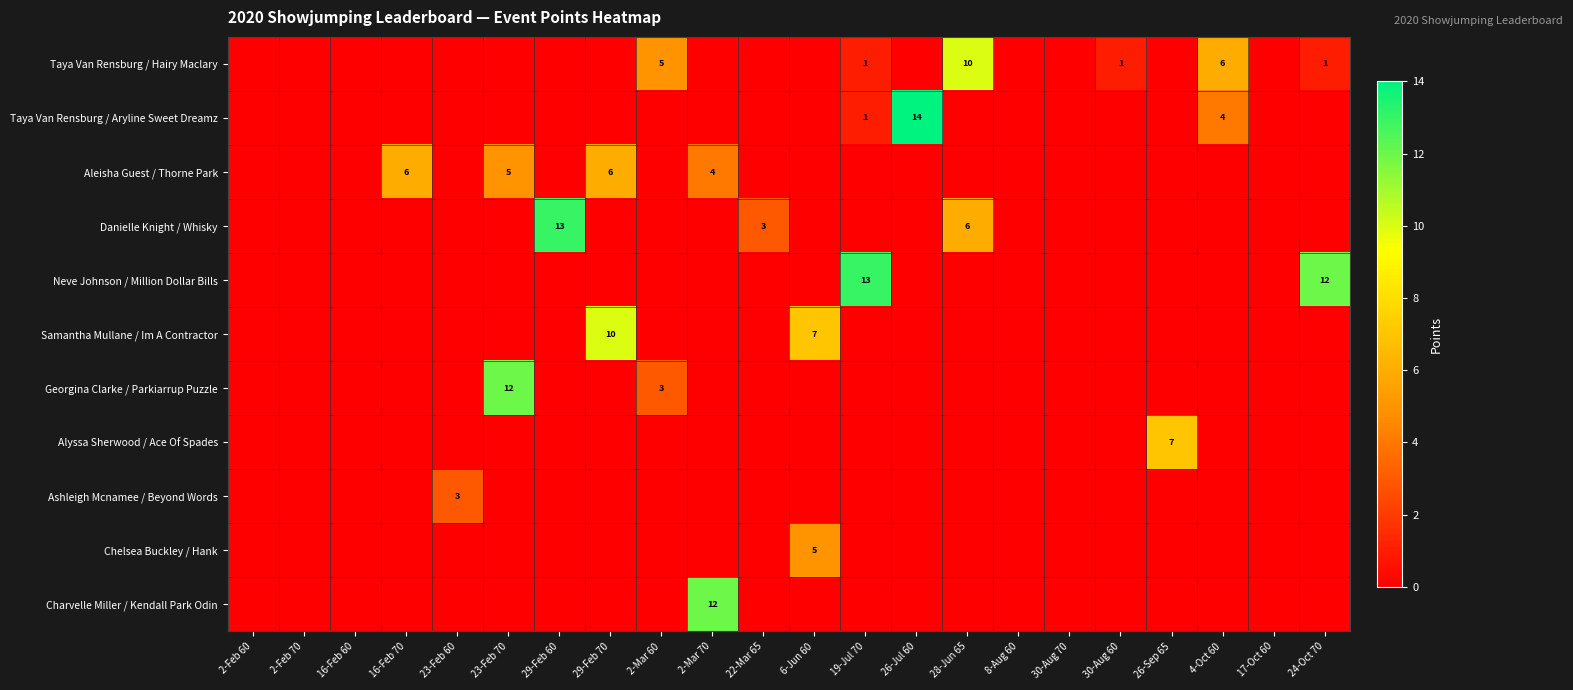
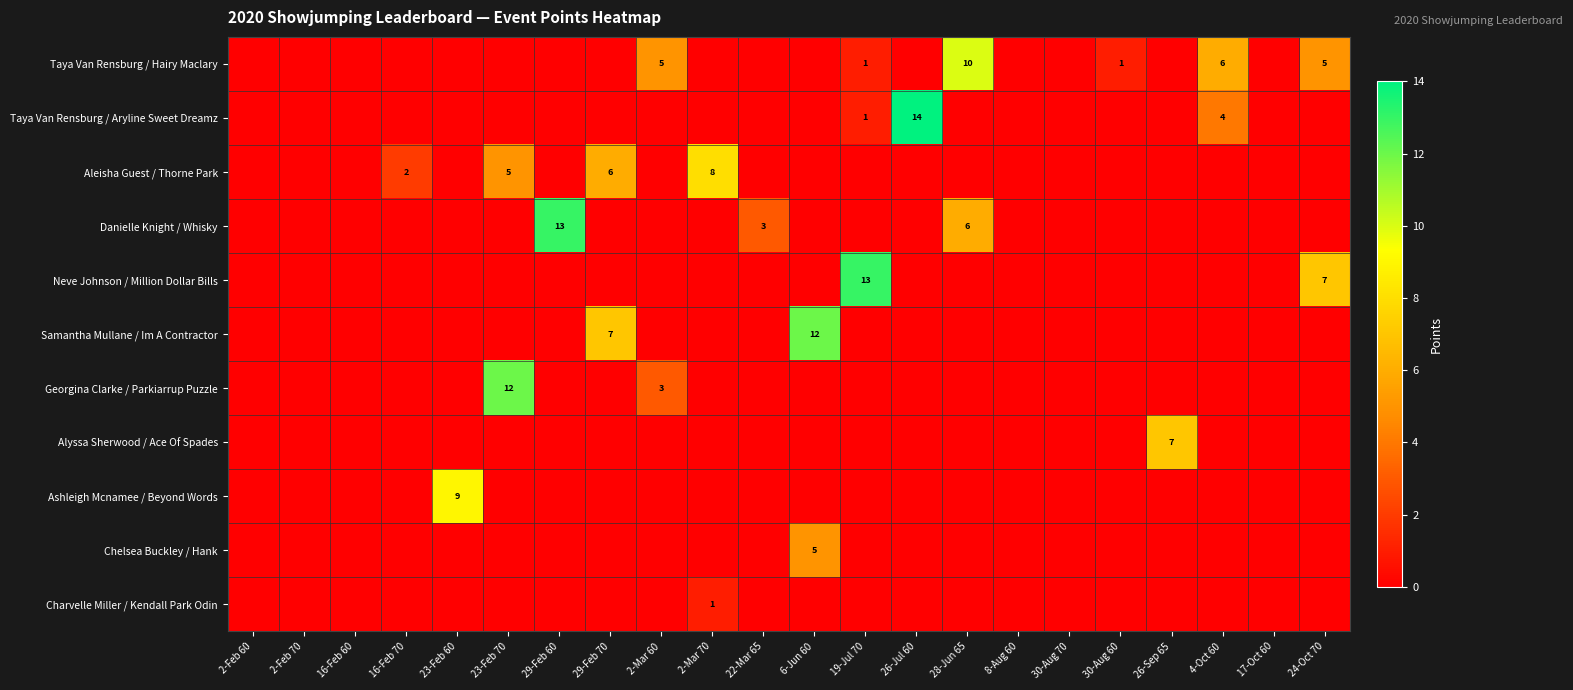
  {
    "Taya Van Rensburg / Hairy Maclary": {
      "2-Mar 60": 5,
      "19-Jul 70": 1,
      "28-Jun 65": 10,
      "30-Aug 60": 1,
      "4-Oct 60": 6,
-     "24-Oct 70": 1
+     "24-Oct 70": 5
    },
    "Taya Van Rensburg / Aryline Sweet Dreamz": {
      "19-Jul 70": 1,
      "26-Jul 60": 14,
      "4-Oct 60": 4
    },
    "Aleisha Guest / Thorne Park": {
-     "16-Feb 70": 6,
+     "16-Feb 70": 2,
      "23-Feb 70": 5,
      "29-Feb 70": 6,
-     "2-Mar 70": 4
+     "2-Mar 70": 8
    },
    "Danielle Knight / Whisky": {
      "29-Feb 60": 13,
      "22-Mar 65": 3,
      "28-Jun 65": 6
    },
    "Neve Johnson / Million Dollar Bills": {
      "19-Jul 70": 13,
-     "24-Oct 70": 12
+     "24-Oct 70": 7
    },
    "Samantha Mullane / Im A Contractor": {
-     "29-Feb 70": 10,
-     "6-Jun 60": 7
+     "29-Feb 70": 7,
+     "6-Jun 60": 12
    },
    "Georgina Clarke / Parkiarrup Puzzle": {
      "23-Feb 70": 12,
      "2-Mar 60": 3
    },
    "Alyssa Sherwood / Ace Of Spades": {
      "26-Sep 65": 7
    },
    "Ashleigh Mcnamee / Beyond Words": {
-     "23-Feb 60": 3
+     "23-Feb 60": 9
    },
    "Chelsea Buckley / Hank": {
      "6-Jun 60": 5
    },
    "Charvelle Miller / Kendall Park Odin": {
-     "2-Mar 70": 12
+     "2-Mar 70": 1
    }
  }
